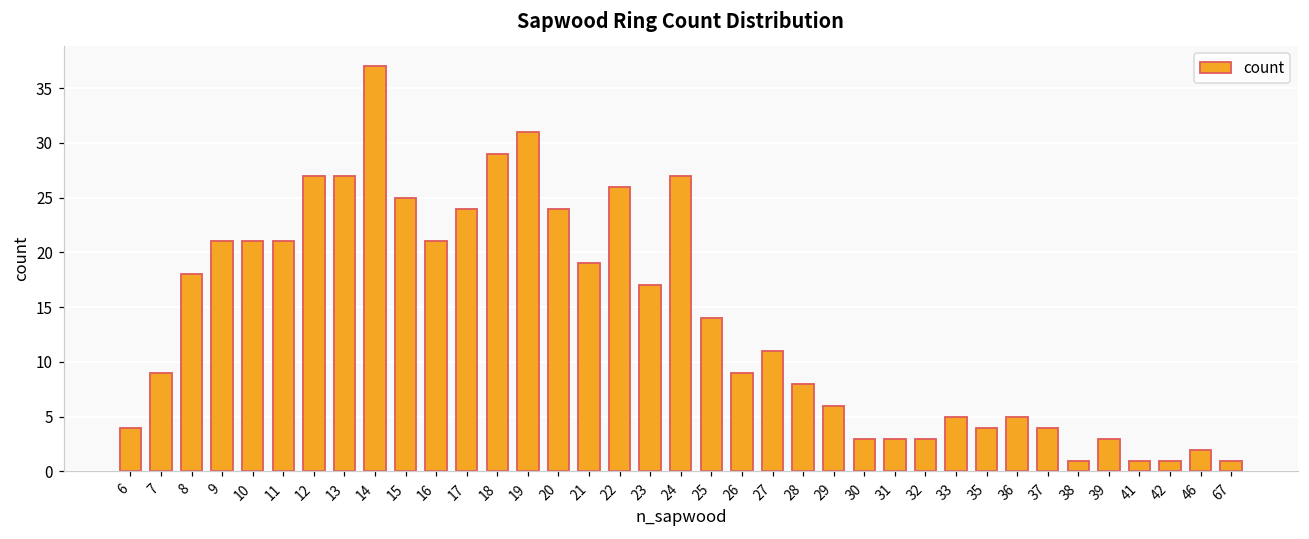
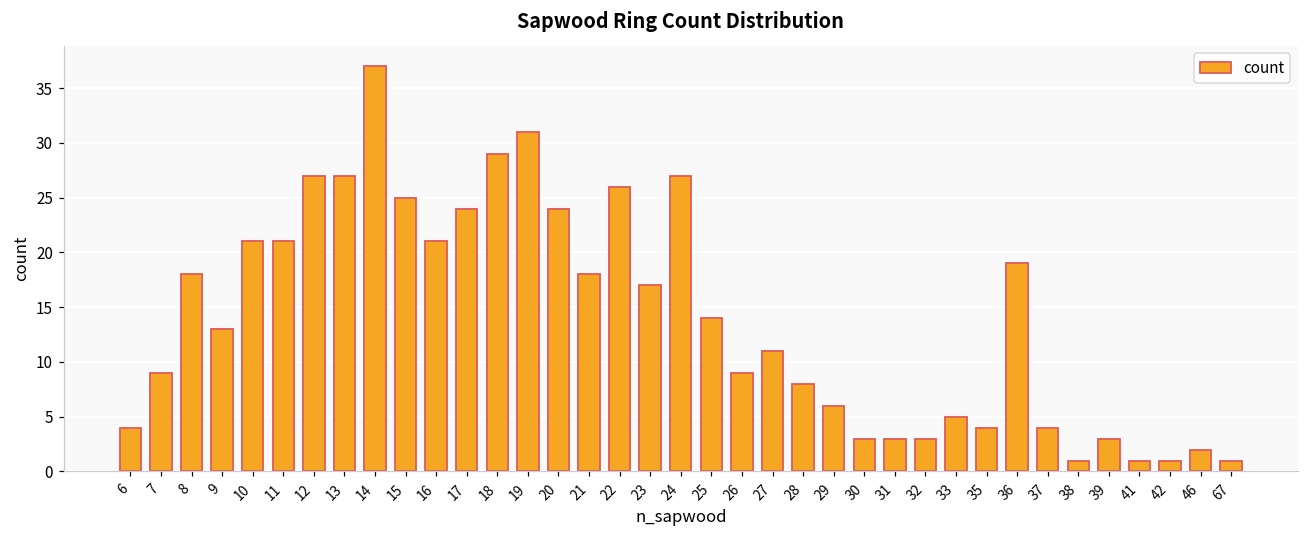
  {
    "6": 4,
    "7": 9,
    "8": 18,
-   "9": 21,
+   "9": 13,
    "10": 21,
    "11": 21,
    "12": 27,
    "13": 27,
    "14": 37,
    "15": 25,
    "16": 21,
    "17": 24,
    "18": 29,
    "19": 31,
    "20": 24,
-   "21": 19,
+   "21": 18,
    "22": 26,
    "23": 17,
    "24": 27,
    "25": 14,
    "26": 9,
    "27": 11,
    "28": 8,
    "29": 6,
    "30": 3,
    "31": 3,
    "32": 3,
    "33": 5,
    "35": 4,
-   "36": 5,
+   "36": 19,
    "37": 4,
    "38": 1,
    "39": 3,
    "41": 1,
    "42": 1,
    "46": 2,
    "67": 1
  }
